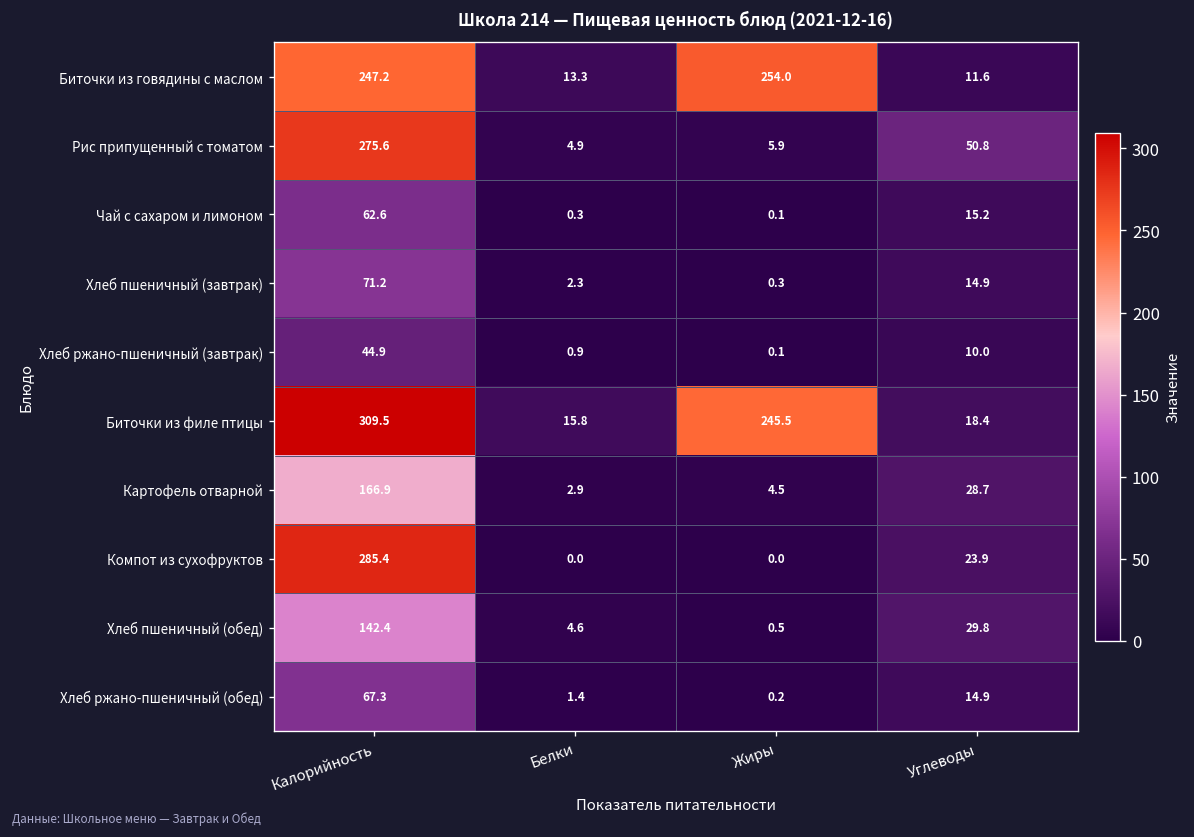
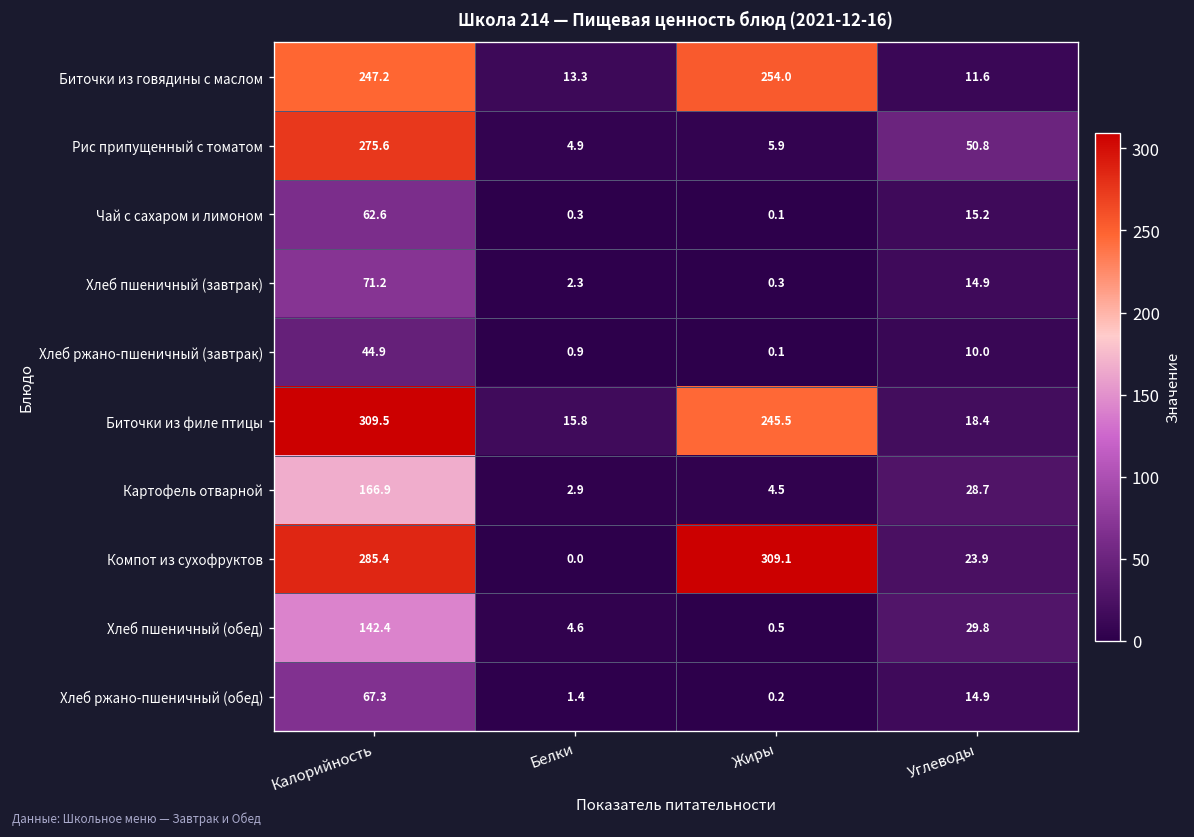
  {
    "Биточки из говядины с маслом": {
      "Калорийность": 247.2,
      "Белки": 13.3,
      "Жиры": 254.0,
      "Углеводы": 11.6
    },
    "Рис припущенный с томатом": {
      "Калорийность": 275.6,
      "Белки": 4.9,
      "Жиры": 5.9,
      "Углеводы": 50.8
    },
    "Чай с сахаром и лимоном": {
      "Калорийность": 62.6,
      "Белки": 0.3,
      "Жиры": 0.1,
      "Углеводы": 15.2
    },
    "Хлеб пшеничный (завтрак)": {
      "Калорийность": 71.2,
      "Белки": 2.3,
      "Жиры": 0.3,
      "Углеводы": 14.9
    },
    "Хлеб ржано-пшеничный (завтрак)": {
      "Калорийность": 44.9,
      "Белки": 0.9,
      "Жиры": 0.1,
      "Углеводы": 10.0
    },
    "Биточки из филе птицы": {
      "Калорийность": 309.5,
      "Белки": 15.8,
      "Жиры": 245.5,
      "Углеводы": 18.4
    },
    "Картофель отварной": {
      "Калорийность": 166.9,
      "Белки": 2.9,
      "Жиры": 4.5,
      "Углеводы": 28.7
    },
    "Компот из сухофруктов": {
      "Калорийность": 285.4,
      "Белки": 0.0,
-     "Жиры": 0.0,
+     "Жиры": 309.1,
      "Углеводы": 23.9
    },
    "Хлеб пшеничный (обед)": {
      "Калорийность": 142.4,
      "Белки": 4.6,
      "Жиры": 0.5,
      "Углеводы": 29.8
    },
    "Хлеб ржано-пшеничный (обед)": {
      "Калорийность": 67.3,
      "Белки": 1.4,
      "Жиры": 0.2,
      "Углеводы": 14.9
    }
  }
